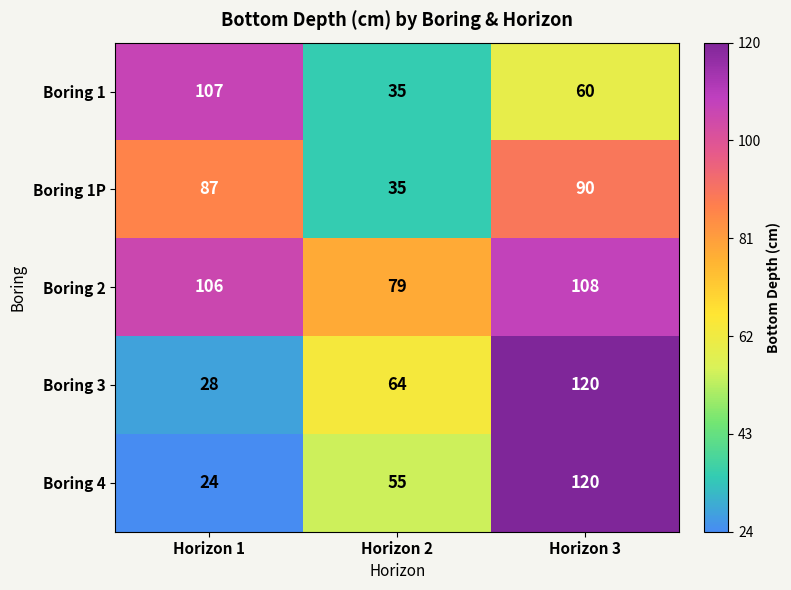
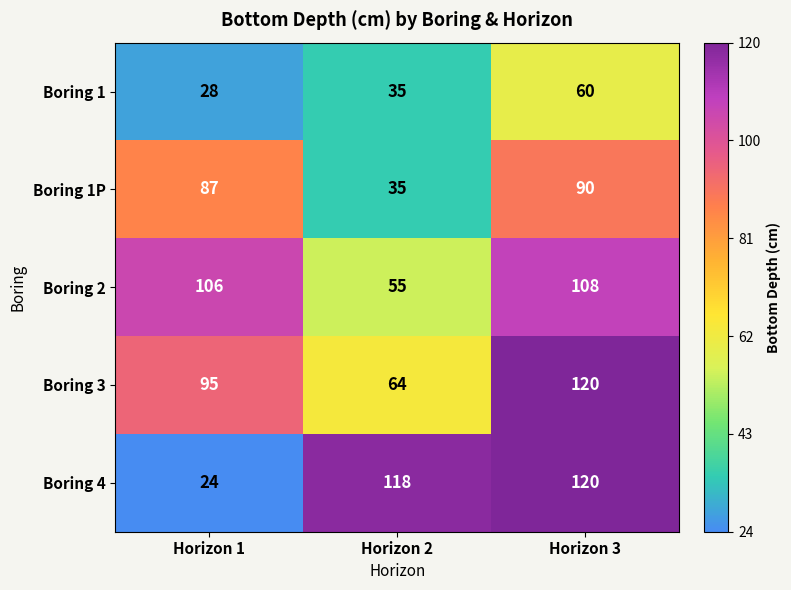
  {
    "Boring 1": {
-     "Horizon 1": 107,
+     "Horizon 1": 28,
      "Horizon 2": 35,
      "Horizon 3": 60
    },
    "Boring 1P": {
      "Horizon 1": 87,
      "Horizon 2": 35,
      "Horizon 3": 90
    },
    "Boring 2": {
      "Horizon 1": 106,
-     "Horizon 2": 79,
+     "Horizon 2": 55,
      "Horizon 3": 108
    },
    "Boring 3": {
-     "Horizon 1": 28,
+     "Horizon 1": 95,
      "Horizon 2": 64,
      "Horizon 3": 120
    },
    "Boring 4": {
      "Horizon 1": 24,
-     "Horizon 2": 55,
+     "Horizon 2": 118,
      "Horizon 3": 120
    }
  }
